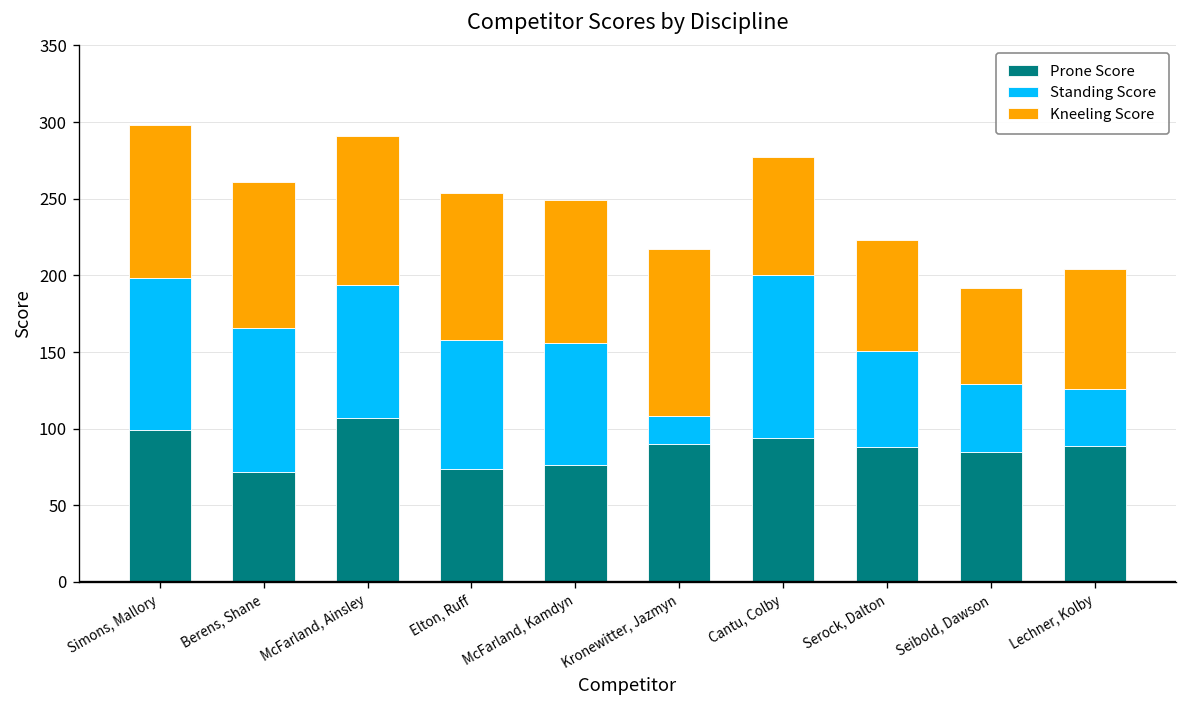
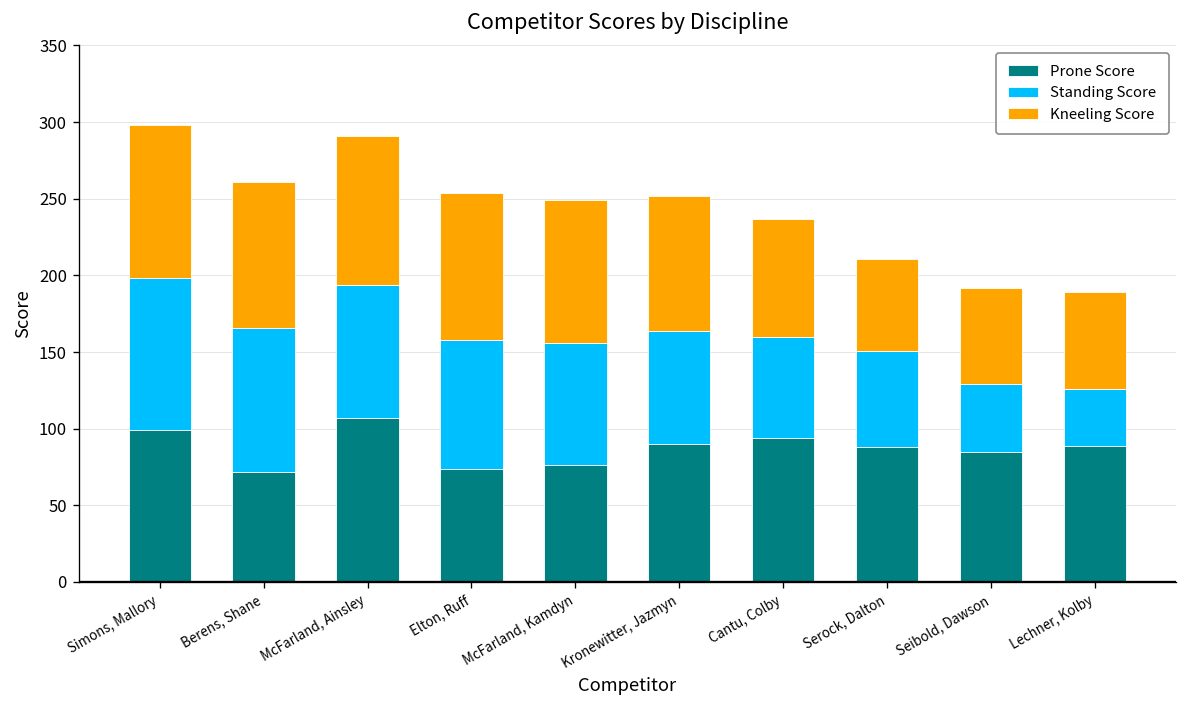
  {
    "Prone Score": {
      "Simons, Mallory": 99,
      "Berens, Shane": 72,
      "McFarland, Ainsley": 107,
      "Elton, Ruff": 74,
      "McFarland, Kamdyn": 76,
      "Kronewitter, Jazmyn": 90,
      "Cantu, Colby": 94,
      "Serock, Dalton": 88,
      "Seibold, Dawson": 85,
      "Lechner, Kolby": 89
    },
    "Standing Score": {
      "Simons, Mallory": 99,
      "Berens, Shane": 94,
      "McFarland, Ainsley": 87,
      "Elton, Ruff": 84,
      "McFarland, Kamdyn": 80,
-     "Kronewitter, Jazmyn": 18,
-     "Cantu, Colby": 106,
+     "Kronewitter, Jazmyn": 74,
+     "Cantu, Colby": 66,
      "Serock, Dalton": 63,
      "Seibold, Dawson": 44,
      "Lechner, Kolby": 37
    },
    "Kneeling Score": {
      "Simons, Mallory": 100,
      "Berens, Shane": 95,
      "McFarland, Ainsley": 97,
      "Elton, Ruff": 96,
      "McFarland, Kamdyn": 93,
-     "Kronewitter, Jazmyn": 109,
+     "Kronewitter, Jazmyn": 88,
      "Cantu, Colby": 77,
-     "Serock, Dalton": 72,
+     "Serock, Dalton": 60,
      "Seibold, Dawson": 63,
-     "Lechner, Kolby": 78
+     "Lechner, Kolby": 63
    }
  }
